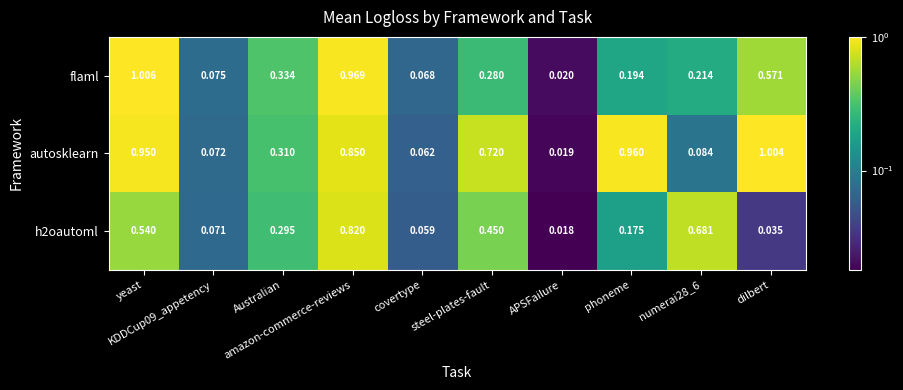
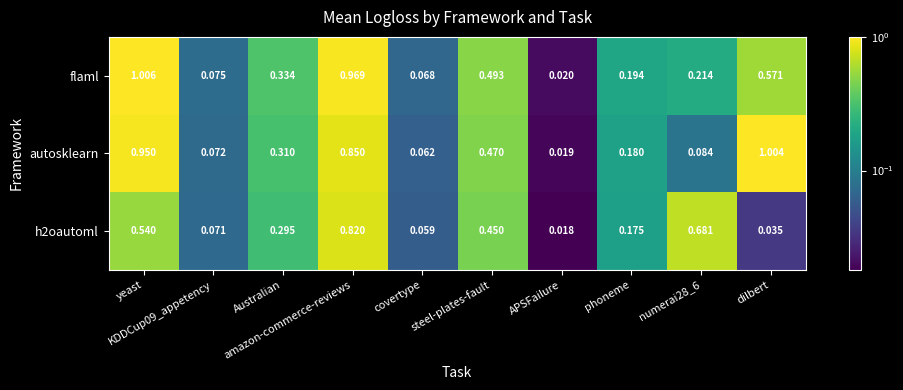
  {
    "flaml": {
      "yeast": 1.006,
      "KDDCup09_appetency": 0.075,
      "Australian": 0.334,
      "amazon-commerce-reviews": 0.969,
      "covertype": 0.068,
-     "steel-plates-fault": 0.280,
+     "steel-plates-fault": 0.493,
      "APSFailure": 0.020,
      "phoneme": 0.194,
      "numerai28_6": 0.214,
      "dilbert": 0.571
    },
    "autosklearn": {
      "yeast": 0.950,
      "KDDCup09_appetency": 0.072,
      "Australian": 0.310,
      "amazon-commerce-reviews": 0.850,
      "covertype": 0.062,
-     "steel-plates-fault": 0.720,
+     "steel-plates-fault": 0.470,
      "APSFailure": 0.019,
-     "phoneme": 0.960,
+     "phoneme": 0.180,
      "numerai28_6": 0.084,
      "dilbert": 1.004
    },
    "h2oautoml": {
      "yeast": 0.540,
      "KDDCup09_appetency": 0.071,
      "Australian": 0.295,
      "amazon-commerce-reviews": 0.820,
      "covertype": 0.059,
      "steel-plates-fault": 0.450,
      "APSFailure": 0.018,
      "phoneme": 0.175,
      "numerai28_6": 0.681,
      "dilbert": 0.035
    }
  }
